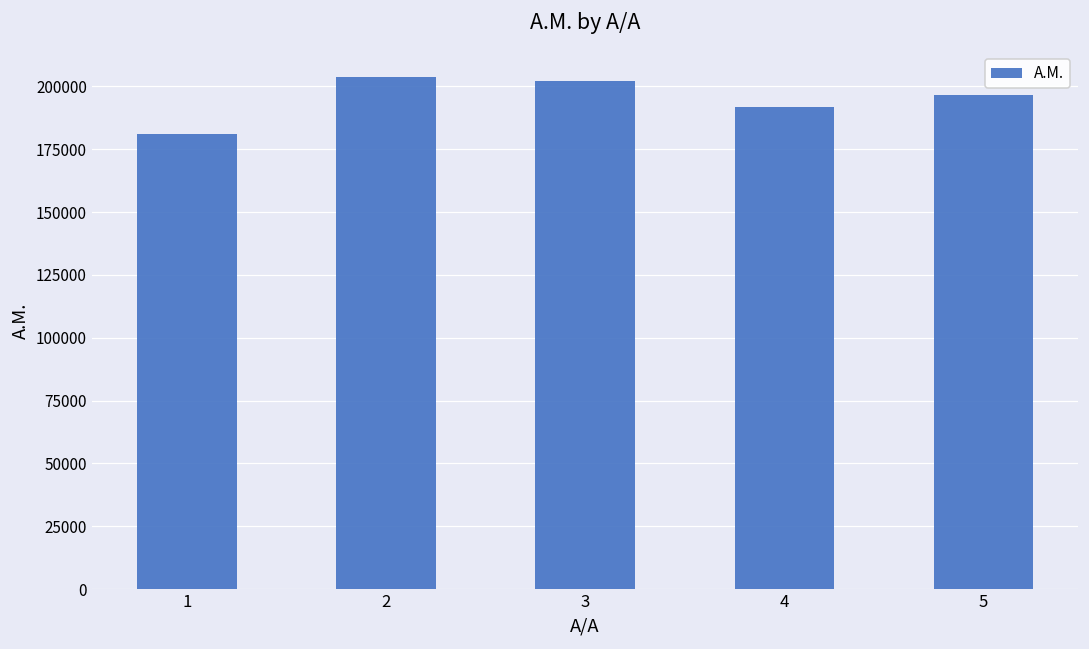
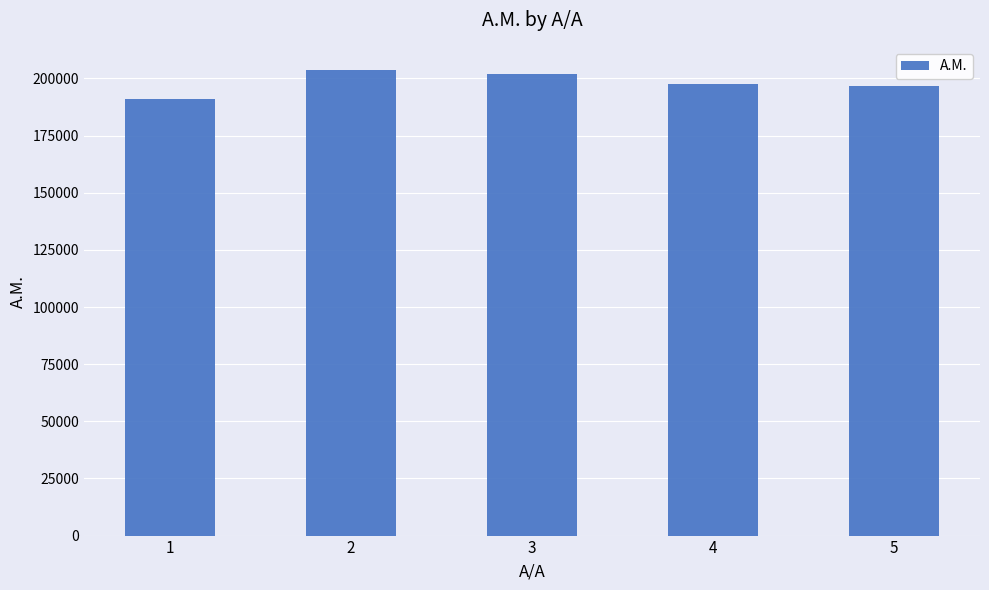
  {
-   "1": 181000,
+   "1": 191000,
    "2": 204000,
    "3": 202000,
-   "4": 192000,
+   "4": 198000,
    "5": 197000
  }
